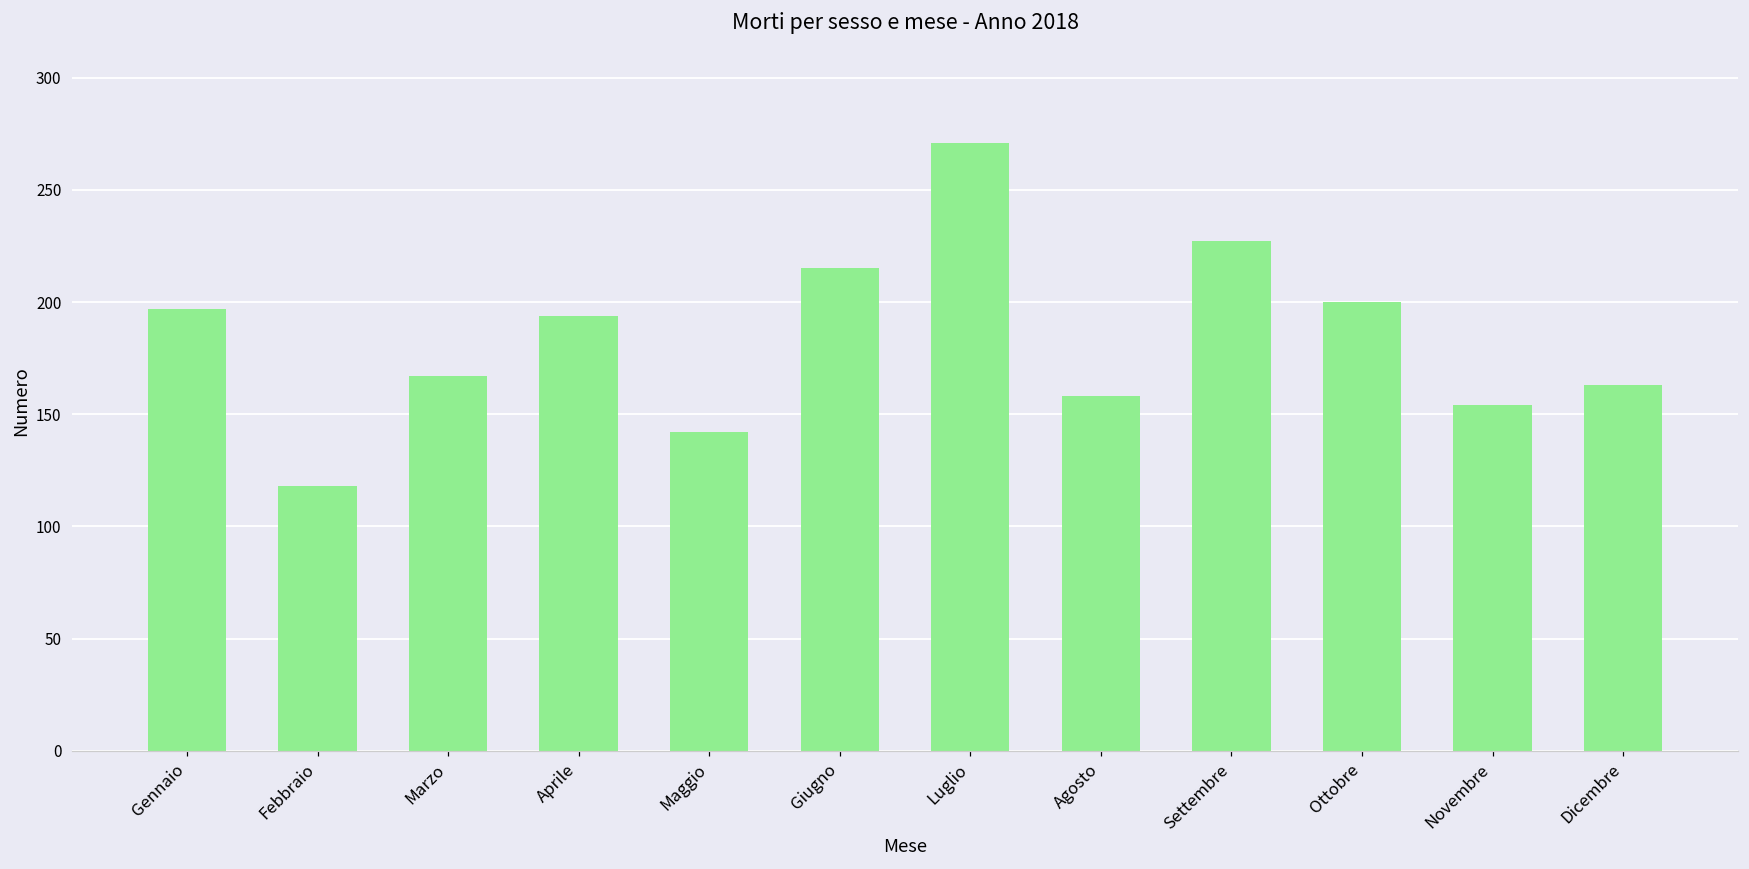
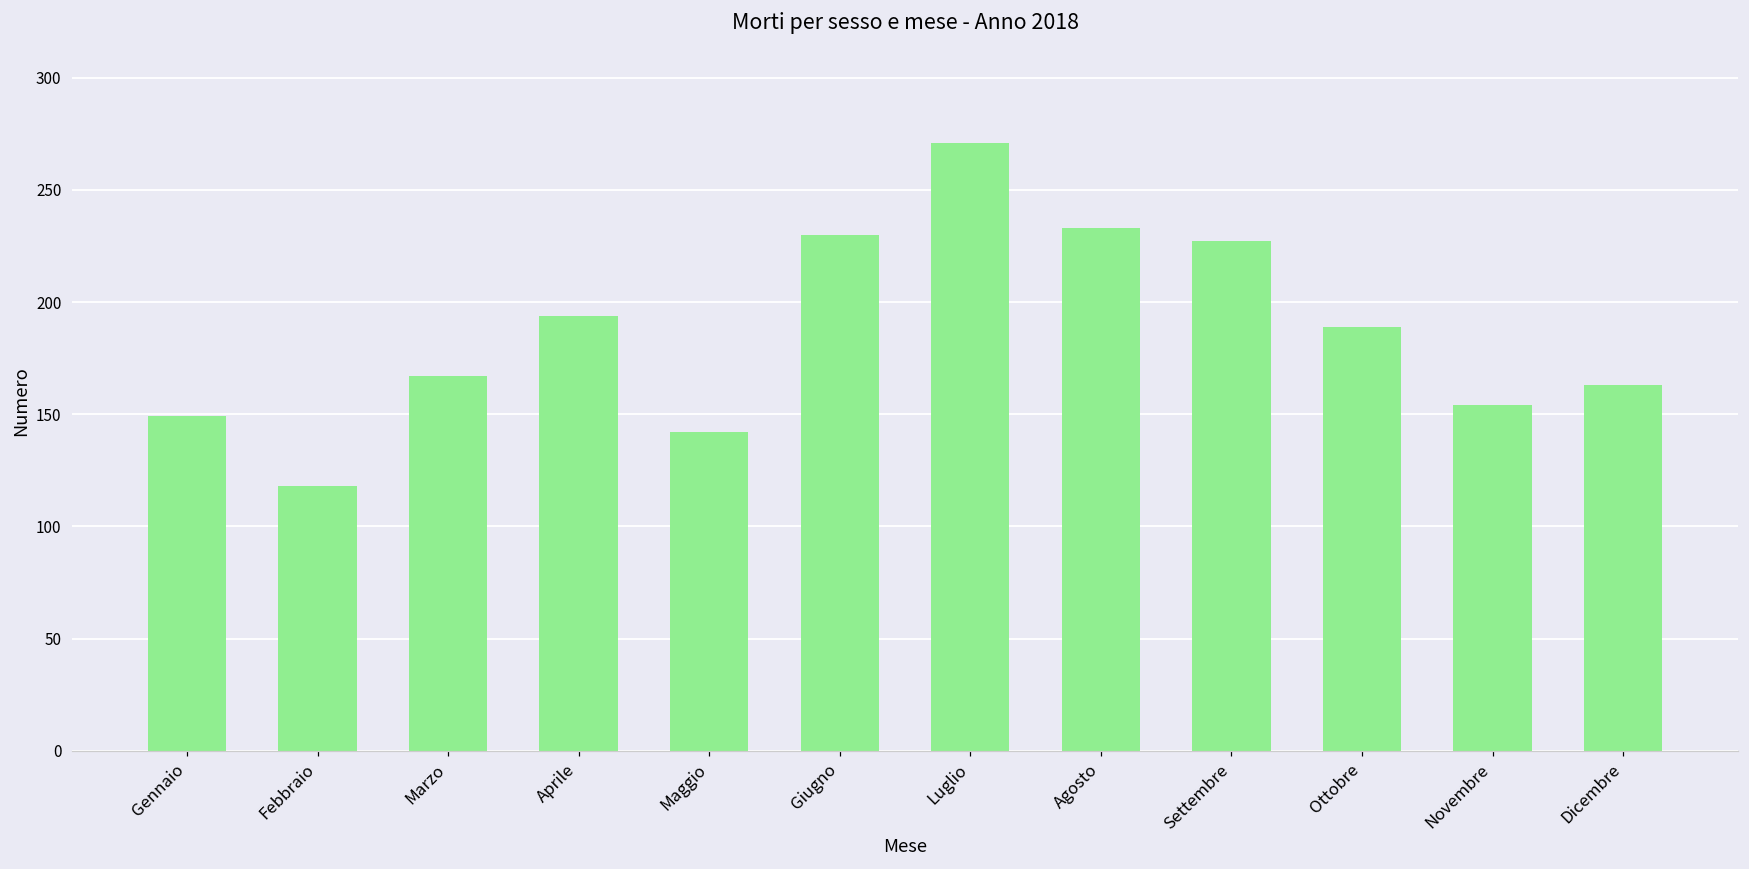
  {
-   "Gennaio": 197,
+   "Gennaio": 149,
    "Febbraio": 118,
    "Marzo": 167,
    "Aprile": 194,
    "Maggio": 142,
-   "Giugno": 215,
+   "Giugno": 230,
    "Luglio": 271,
-   "Agosto": 158,
+   "Agosto": 233,
    "Settembre": 227,
-   "Ottobre": 200,
+   "Ottobre": 189,
    "Novembre": 154,
    "Dicembre": 163
  }
